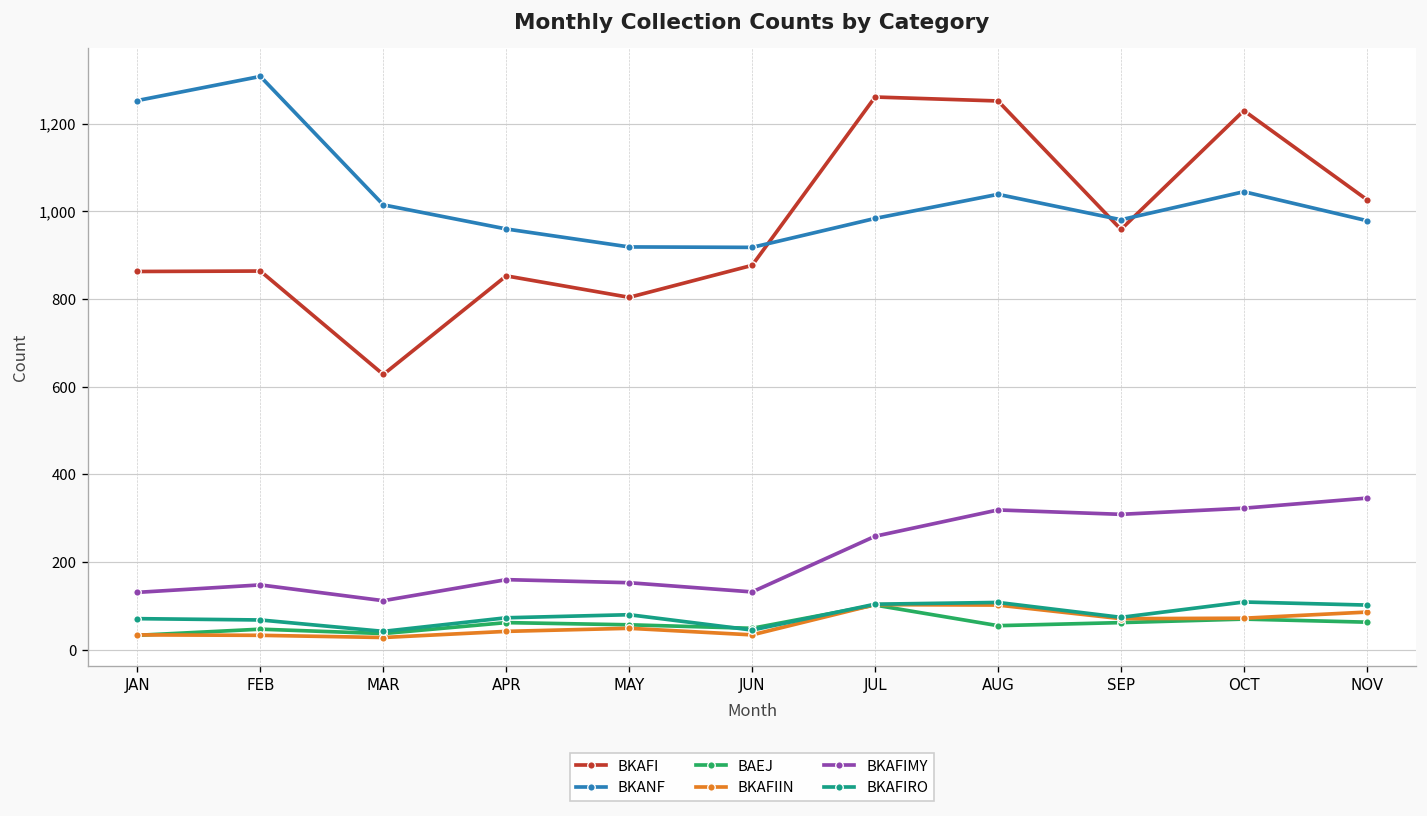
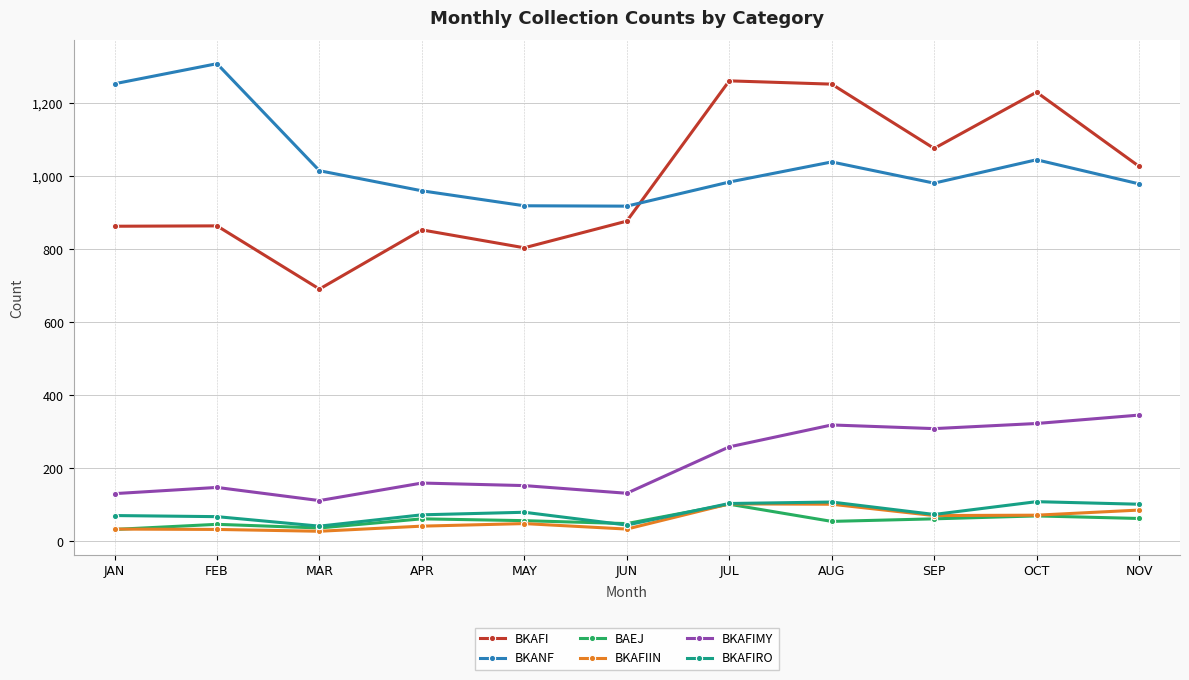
  {
    "BKAFI": {
      "JAN": "860",
      "FEB": "860",
-     "MAR": "630",
+     "MAR": "690",
      "APR": "850",
      "MAY": "800",
      "JUN": "880",
      "JUL": "1,260",
      "AUG": "1,250",
-     "SEP": "960",
+     "SEP": "1,080",
      "OCT": "1,230",
      "NOV": "1,030"
    },
    "BKANF": {
      "JAN": "1,250",
      "FEB": "1,310",
      "MAR": "1,020",
      "APR": "960",
      "MAY": "920",
      "JUN": "920",
      "JUL": "980",
      "AUG": "1,040",
      "SEP": "980",
      "OCT": "1,050",
      "NOV": "980"
    },
    "BKAFIIN": {
      "FEB": "30",
      "MAR": "30",
      "APR": "40",
      "MAY": "50",
      "JUN": "30",
      "NOV": "90"
    },
    "BKAFIMY": {
      "JAN": "130",
      "FEB": "150",
      "MAR": "110",
      "APR": "160",
      "MAY": "150",
      "JUN": "130",
      "JUL": "260",
      "AUG": "320",
      "SEP": "310",
      "OCT": "320",
      "NOV": "350"
    }
  }
